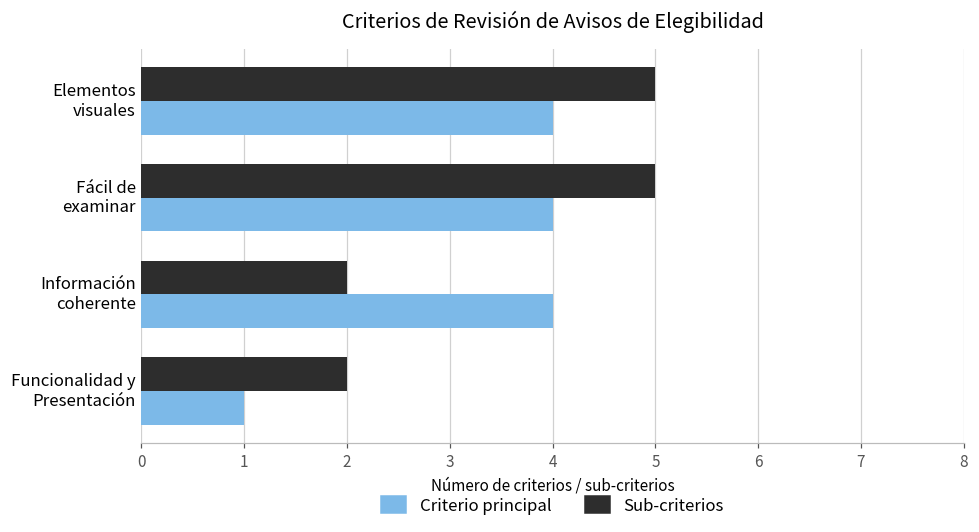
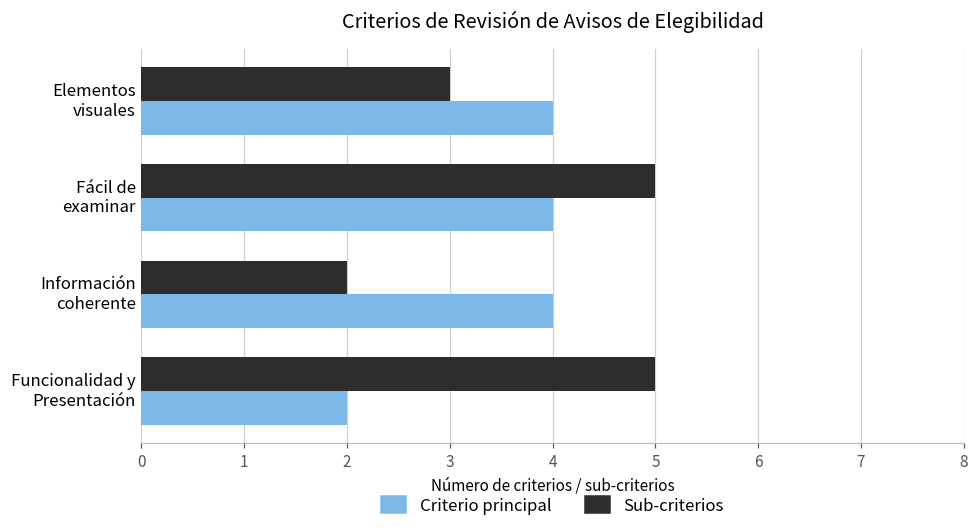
  {
    "Criterio principal": {
      "Elementos visuales": 4,
      "Fácil de examinar": 4,
      "Información coherente": 4,
-     "Funcionalidad y Presentación": 1
+     "Funcionalidad y Presentación": 2
    },
    "Sub-criterios": {
-     "Elementos visuales": 5,
+     "Elementos visuales": 3,
      "Fácil de examinar": 5,
      "Información coherente": 2,
-     "Funcionalidad y Presentación": 2
+     "Funcionalidad y Presentación": 5
    }
  }
